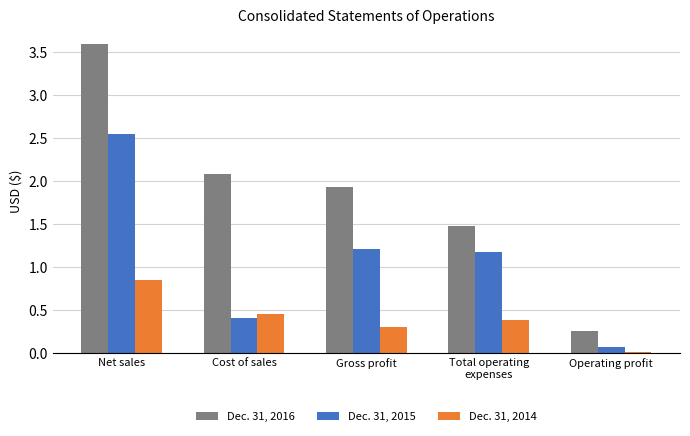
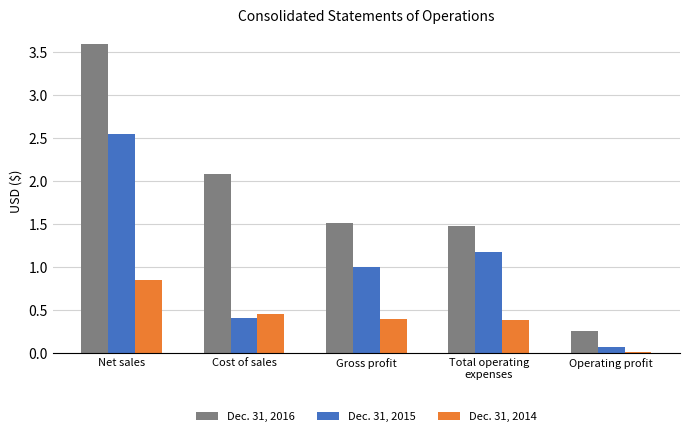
  {
    "Dec. 31, 2016": {
      "Net sales": 3.6,
      "Cost of sales": 2.1,
-     "Gross profit": 1.9,
+     "Gross profit": 1.5,
      "Total operating expenses": 1.5,
      "Operating profit": 0.3
    },
    "Dec. 31, 2015": {
      "Net sales": 2.5,
      "Cost of sales": 0.4,
-     "Gross profit": 1.2,
+     "Gross profit": 1.0,
      "Total operating expenses": 1.2,
      "Operating profit": 0.1
    },
    "Dec. 31, 2014": {
      "Net sales": 0.8,
      "Cost of sales": 0.4,
-     "Gross profit": 0.3,
+     "Gross profit": 0.4,
      "Total operating expenses": 0.4
    }
  }
